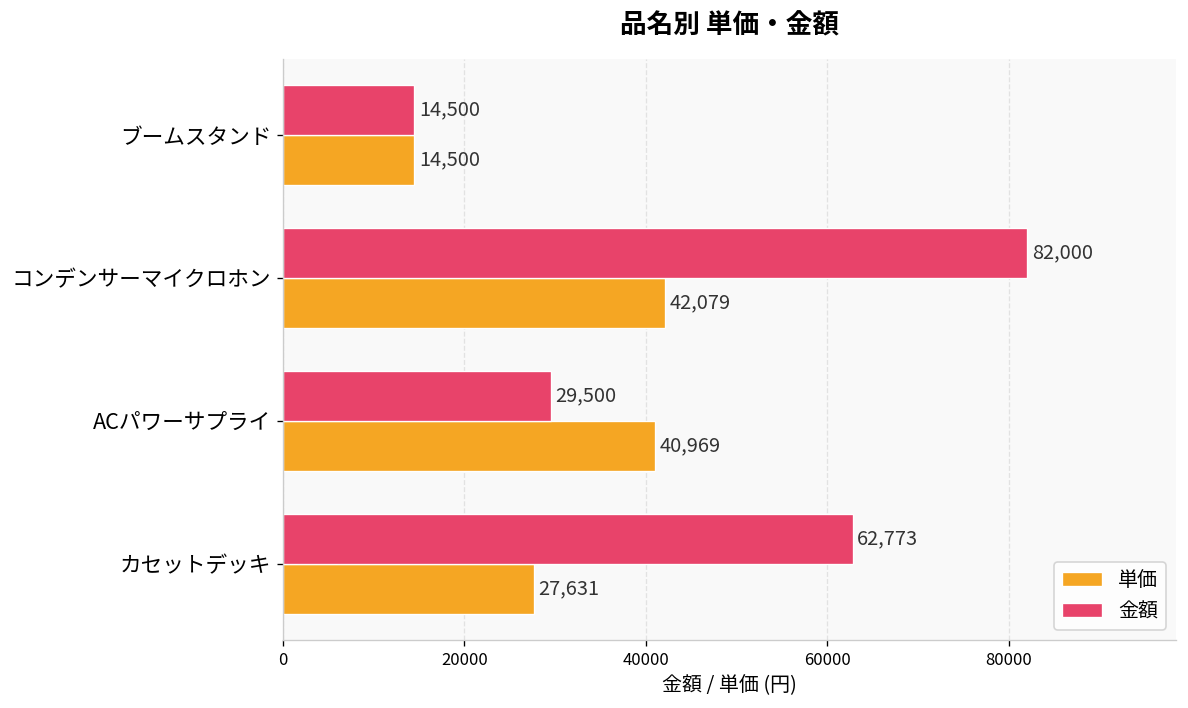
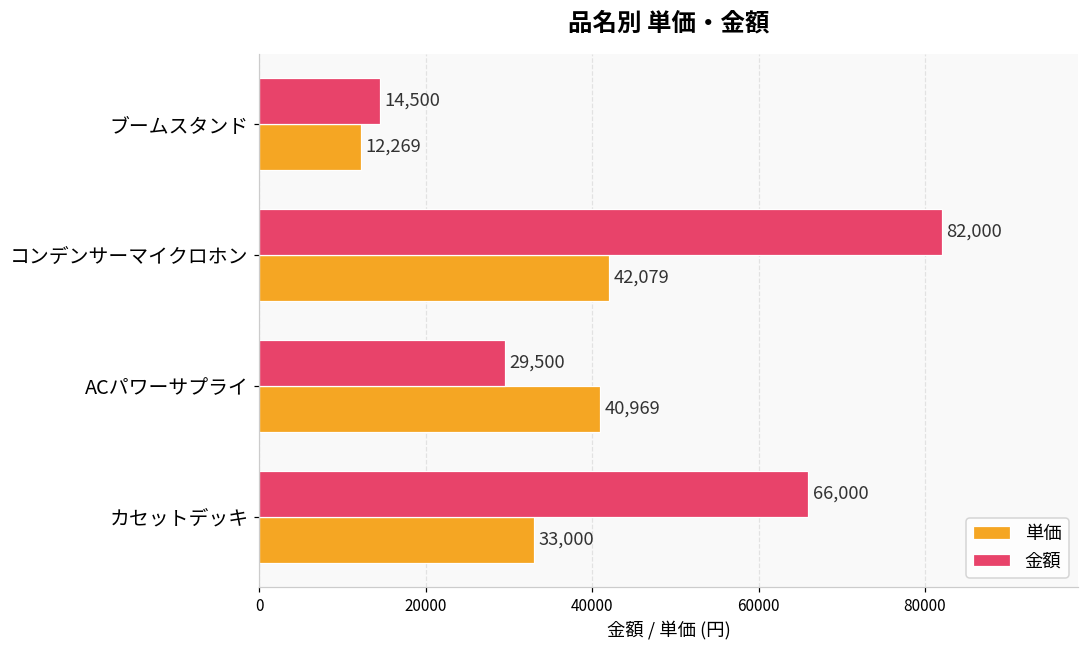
  {
    "単価": {
-     "ブームスタンド": "14,500",
+     "ブームスタンド": "12,269",
      "コンデンサーマイクロホン": "42,079",
      "ACパワーサプライ": "40,969",
-     "カセットデッキ": "27,631"
+     "カセットデッキ": "33,000"
    },
    "金額": {
      "ブームスタンド": "14,500",
      "コンデンサーマイクロホン": "82,000",
      "ACパワーサプライ": "29,500",
-     "カセットデッキ": "62,773"
+     "カセットデッキ": "66,000"
    }
  }
